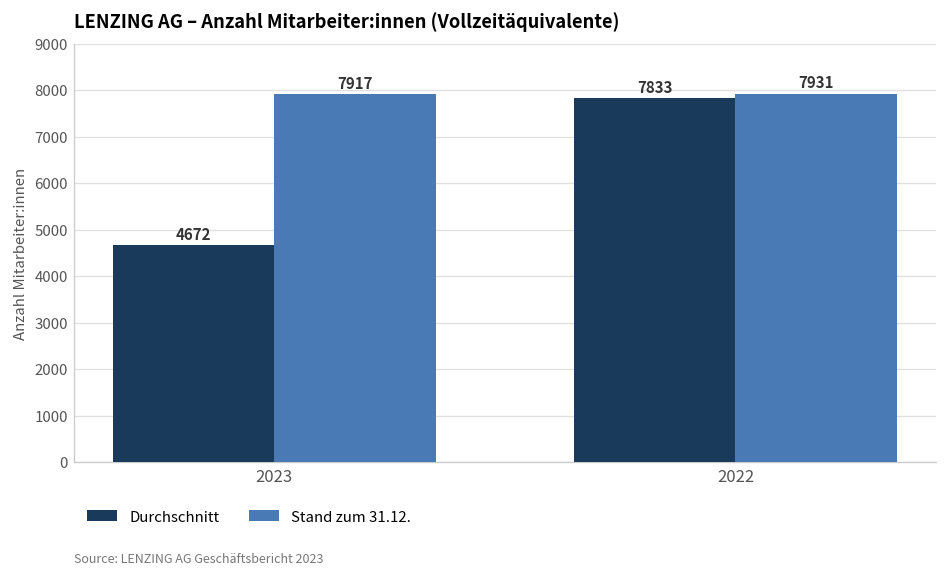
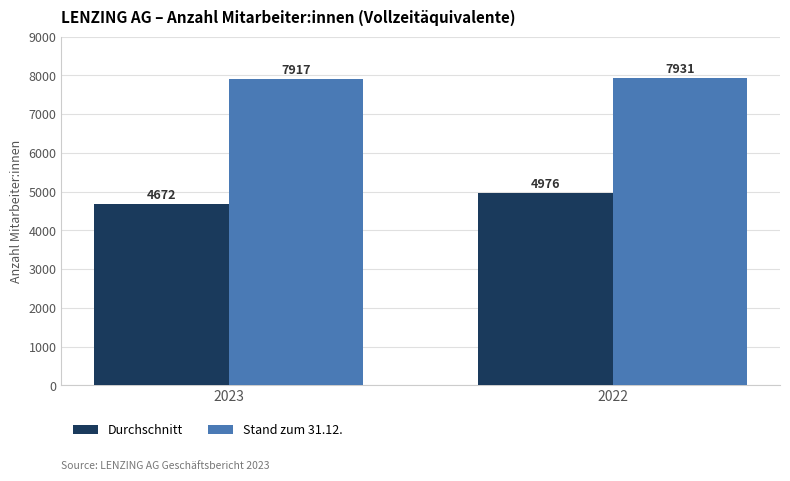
  {
    "Durchschnitt": {
      "2023": 4672,
-     "2022": 7833
+     "2022": 4976
    },
    "Stand zum 31.12.": {
      "2023": 7917,
      "2022": 7931
    }
  }
